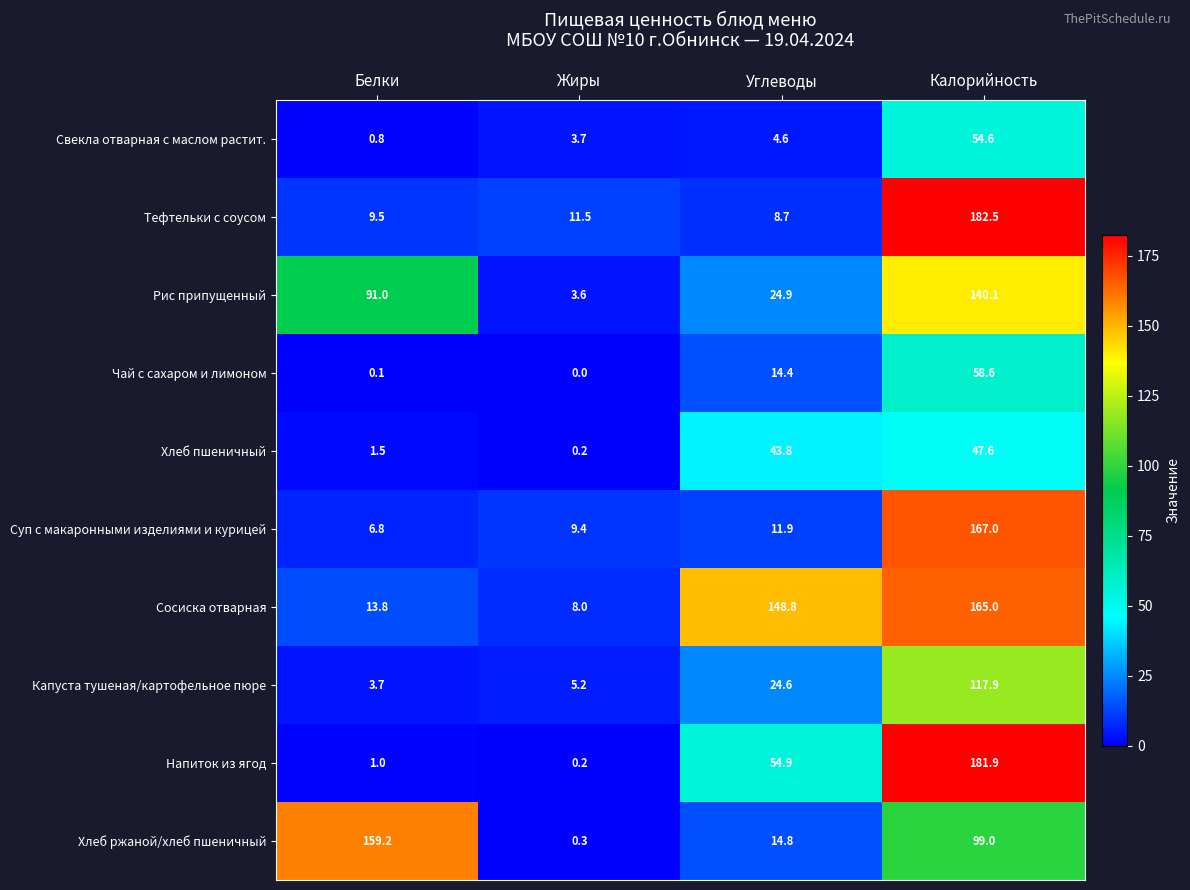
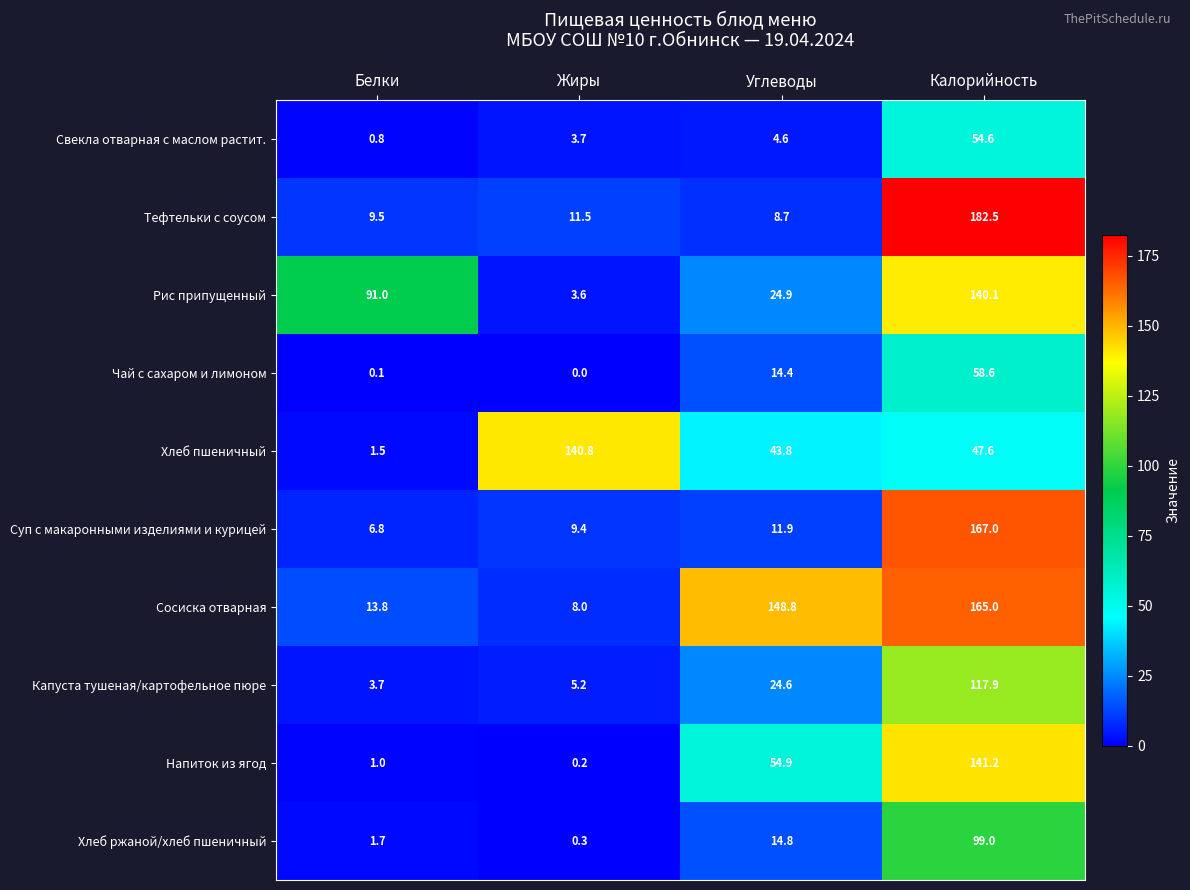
  {
    "Свекла отварная с маслом растит.": {
      "Белки": 0.8,
      "Жиры": 3.7,
      "Углеводы": 4.6,
      "Калорийность": 54.6
    },
    "Тефтельки с соусом": {
      "Белки": 9.5,
      "Жиры": 11.5,
      "Углеводы": 8.7,
      "Калорийность": 182.5
    },
    "Рис припущенный": {
      "Белки": 91.0,
      "Жиры": 3.6,
      "Углеводы": 24.9,
      "Калорийность": 140.1
    },
    "Чай с сахаром и лимоном": {
      "Белки": 0.1,
      "Жиры": 0.0,
      "Углеводы": 14.4,
      "Калорийность": 58.6
    },
    "Хлеб пшеничный": {
      "Белки": 1.5,
-     "Жиры": 0.2,
+     "Жиры": 140.8,
      "Углеводы": 43.8,
      "Калорийность": 47.6
    },
    "Суп с макаронными изделиями и курицей": {
      "Белки": 6.8,
      "Жиры": 9.4,
      "Углеводы": 11.9,
      "Калорийность": 167.0
    },
    "Сосиска отварная": {
      "Белки": 13.8,
      "Жиры": 8.0,
      "Углеводы": 148.8,
      "Калорийность": 165.0
    },
    "Капуста тушеная/картофельное пюре": {
      "Белки": 3.7,
      "Жиры": 5.2,
      "Углеводы": 24.6,
      "Калорийность": 117.9
    },
    "Напиток из ягод": {
      "Белки": 1.0,
      "Жиры": 0.2,
      "Углеводы": 54.9,
-     "Калорийность": 181.9
+     "Калорийность": 141.2
    },
    "Хлеб ржаной/хлеб пшеничный": {
-     "Белки": 159.2,
+     "Белки": 1.7,
      "Жиры": 0.3,
      "Углеводы": 14.8,
      "Калорийность": 99.0
    }
  }
